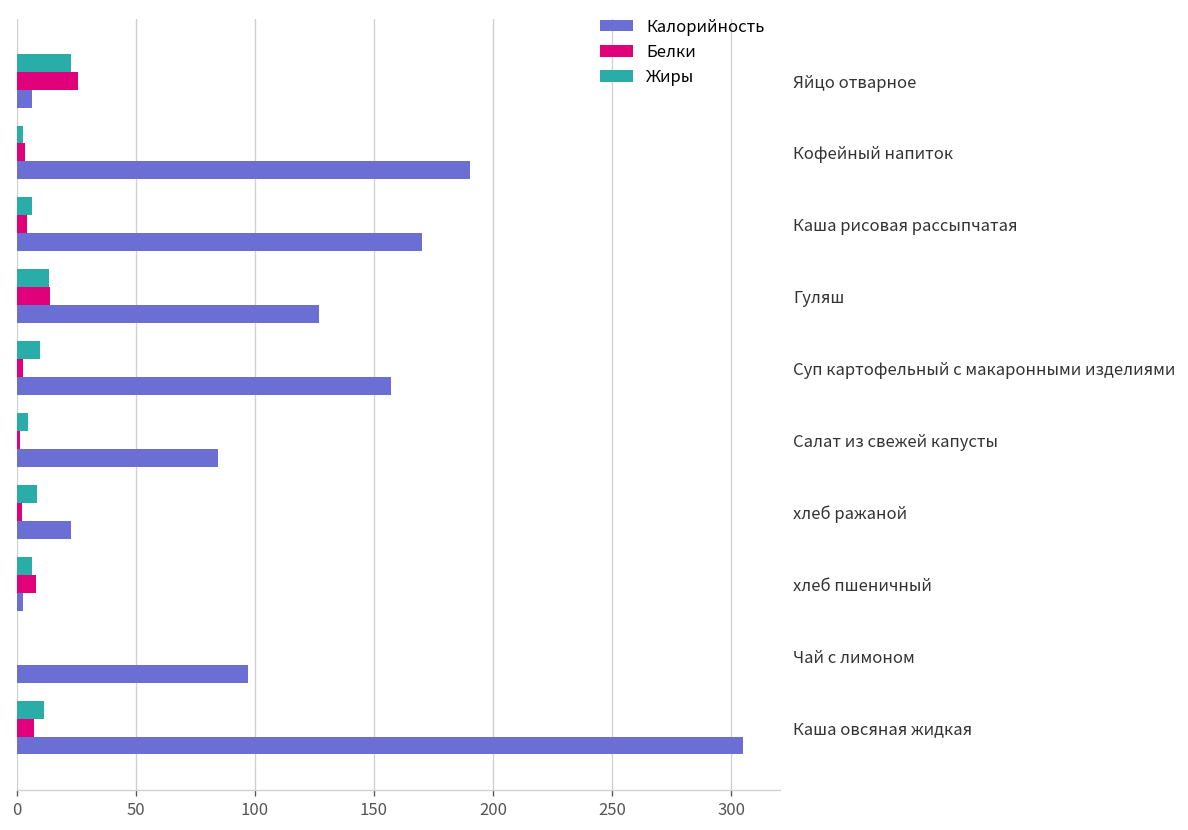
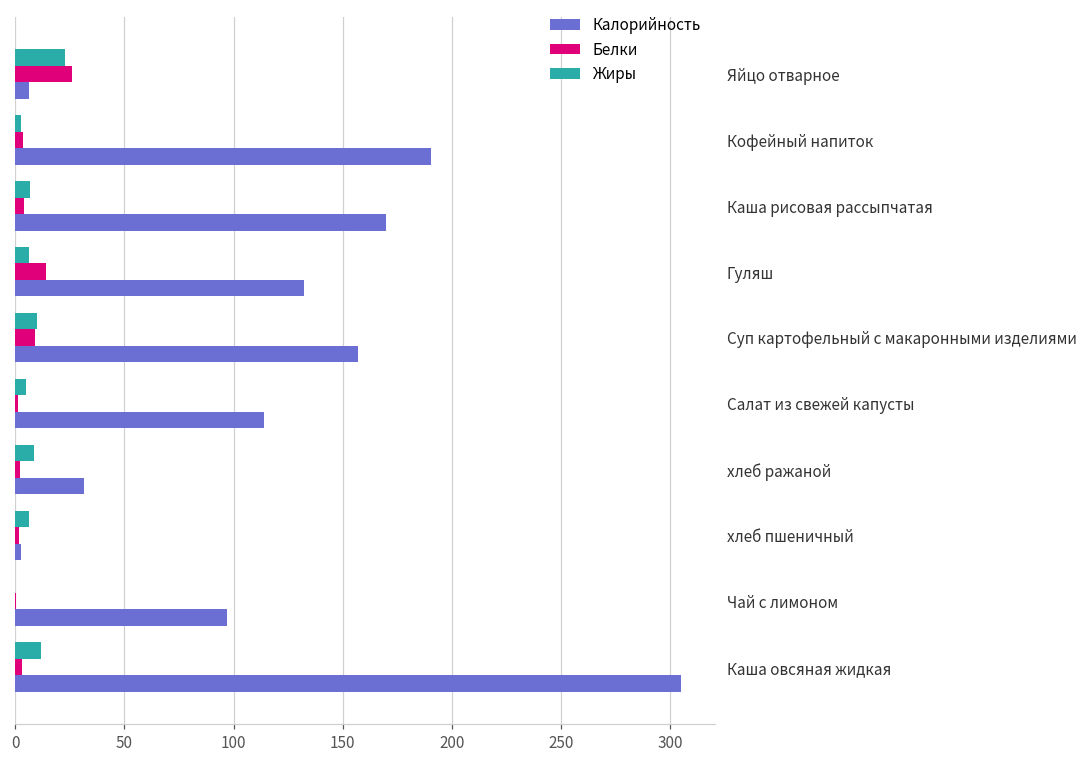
  {
    "Калорийность": {
      "Яйцо отварное": 6,
      "Кофейный напиток": 191,
      "Каша рисовая рассыпчатая": 170,
-     "Гуляш": 127,
+     "Гуляш": 132,
      "Суп картофельный с макаронными изделиями": 157,
-     "Салат из свежей капусты": 85,
-     "хлеб ражаной": 23,
+     "Салат из свежей капусты": 114,
+     "хлеб ражаной": 31,
      "хлеб пшеничный": 3,
      "Чай с лимоном": 97,
      "Каша овсяная жидкая": 305
    },
    "Белки": {
      "Яйцо отварное": 26,
      "Кофейный напиток": 4,
      "Каша рисовая рассыпчатая": 4,
      "Гуляш": 14,
-     "Суп картофельный с макаронными изделиями": 3,
+     "Суп картофельный с макаронными изделиями": 9,
      "хлеб ражаной": 2,
-     "хлеб пшеничный": 8,
-     "Каша овсяная жидкая": 7
+     "хлеб пшеничный": 2,
+     "Каша овсяная жидкая": 3
    },
    "Жиры": {
      "Яйцо отварное": 23,
      "Кофейный напиток": 3,
      "Каша рисовая рассыпчатая": 7,
-     "Гуляш": 14,
+     "Гуляш": 7,
      "Суп картофельный с макаронными изделиями": 10,
      "Салат из свежей капусты": 5,
      "хлеб ражаной": 9,
      "хлеб пшеничный": 6,
      "Чай с лимоном": 0,
      "Каша овсяная жидкая": 12
    }
  }
